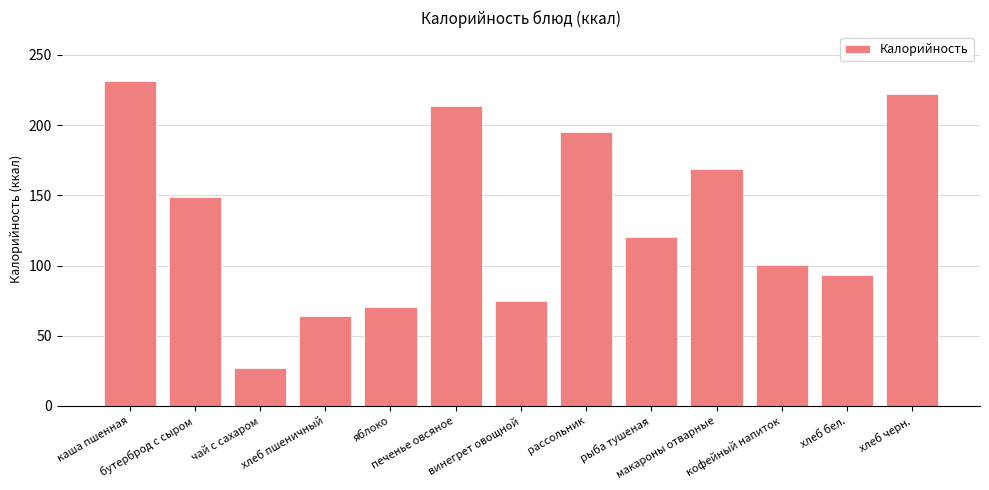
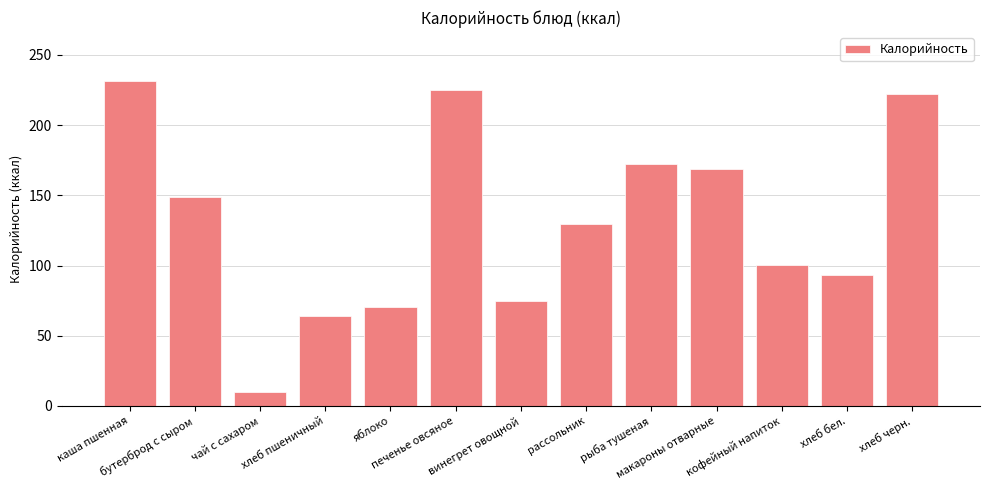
  {
    "каша пшенная": 232,
    "бутерброд с сыром": 149,
-   "чай с сахаром": 27,
+   "чай с сахаром": 10,
    "хлеб пшеничный": 64,
    "яблоко": 70,
-   "печенье овсяное": 214,
+   "печенье овсяное": 225,
    "винегрет овощной": 75,
-   "рассольник": 195,
-   "рыба тушеная": 121,
+   "рассольник": 129,
+   "рыба тушеная": 173,
    "макароны отварные": 168,
    "кофейный напиток": 101,
    "хлеб бел.": 94,
    "хлеб черн.": 222
  }
